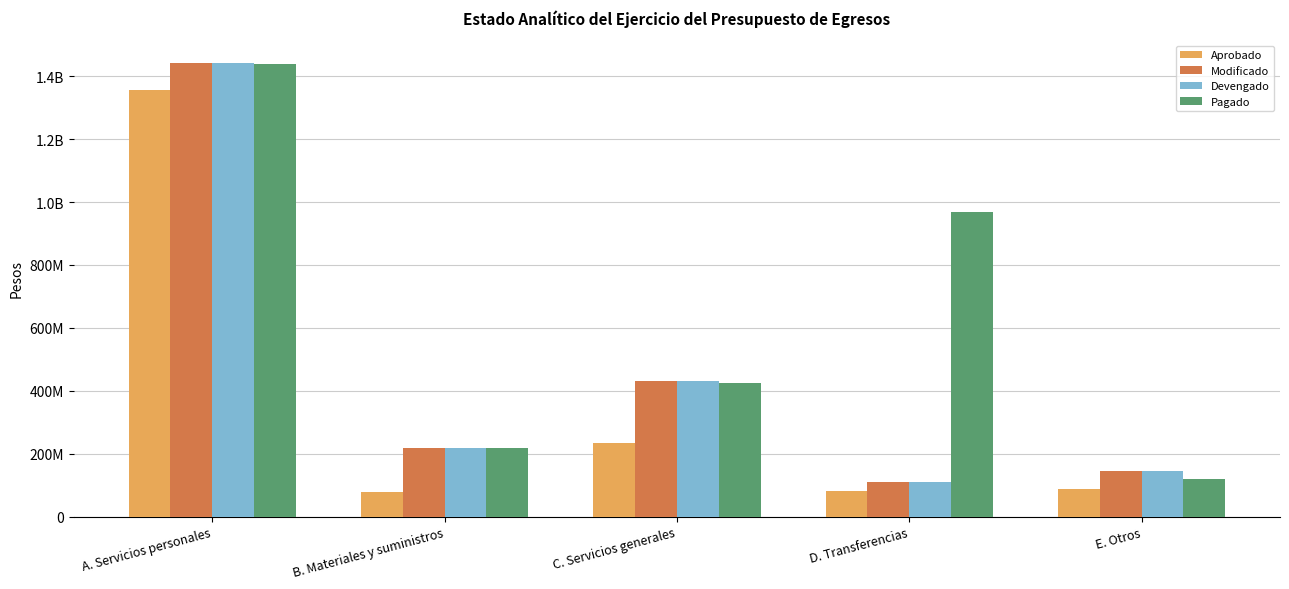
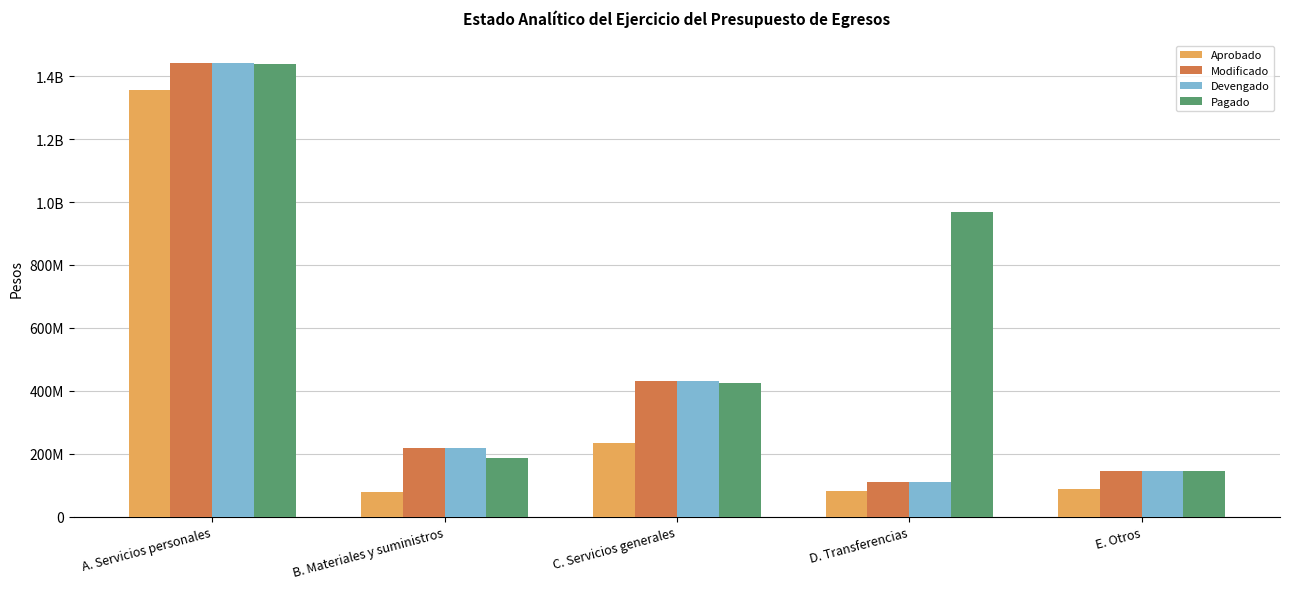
  {
    "Devengado": {
      "A. Servicios personales": 1440000000,
      "B. Materiales y suministros": 220000000,
      "C. Servicios generales": 430000000,
      "D. Transferencias": 110000000,
      "E. Otros": 150000000
    },
    "Pagado": {
      "A. Servicios personales": 1440000000,
-     "B. Materiales y suministros": 220000000,
+     "B. Materiales y suministros": 190000000,
      "C. Servicios generales": 430000000,
      "D. Transferencias": 970000000,
-     "E. Otros": 120000000
+     "E. Otros": 150000000
    }
  }
